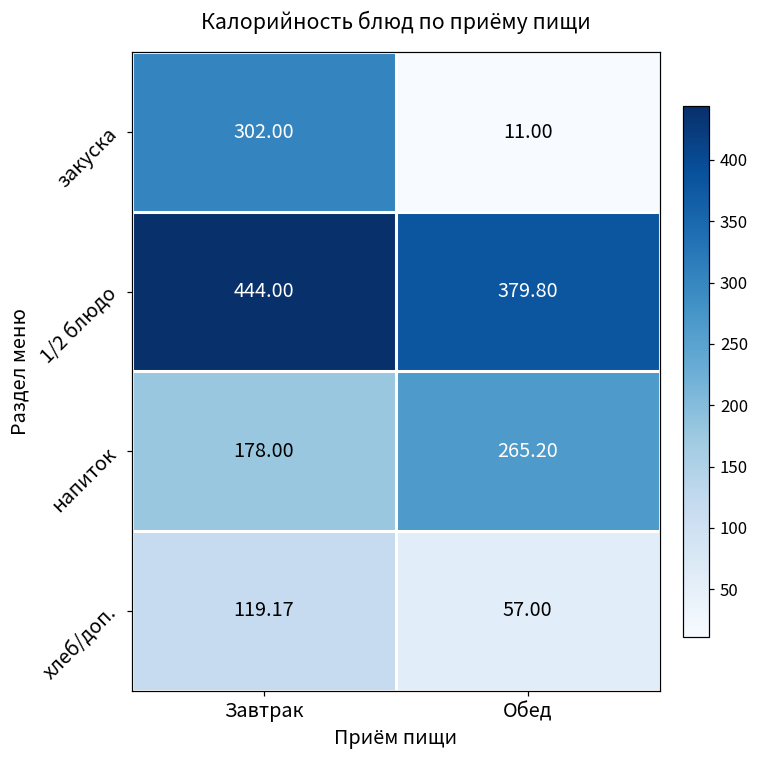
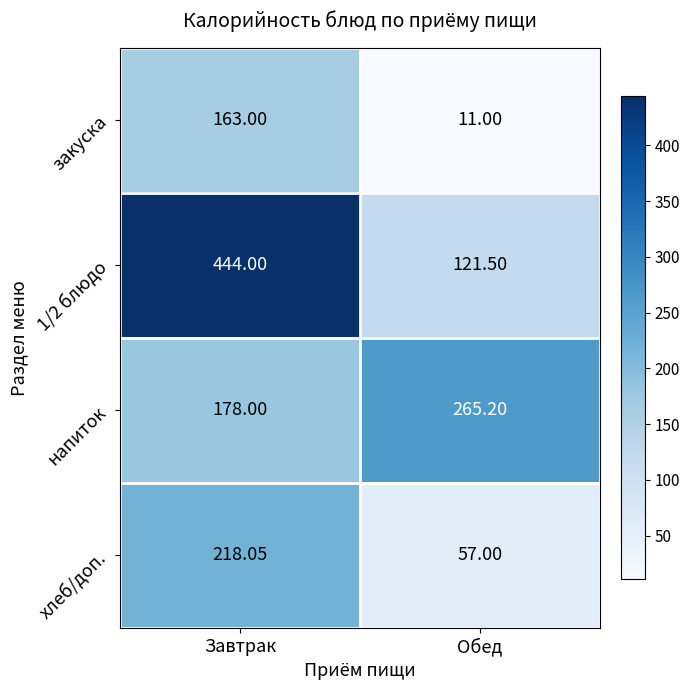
  {
    "закуска": {
-     "Завтрак": 302.00,
+     "Завтрак": 163.00,
      "Обед": 11.00
    },
    "1/2 блюдо": {
      "Завтрак": 444.00,
-     "Обед": 379.80
+     "Обед": 121.50
    },
    "напиток": {
      "Завтрак": 178.00,
      "Обед": 265.20
    },
    "хлеб/доп.": {
-     "Завтрак": 119.17,
+     "Завтрак": 218.05,
      "Обед": 57.00
    }
  }
